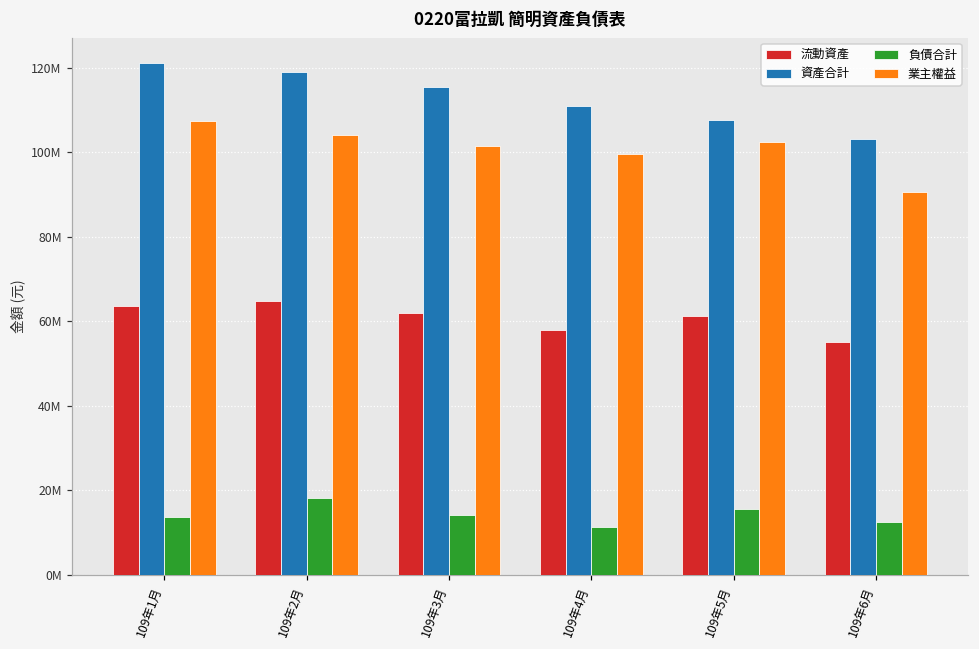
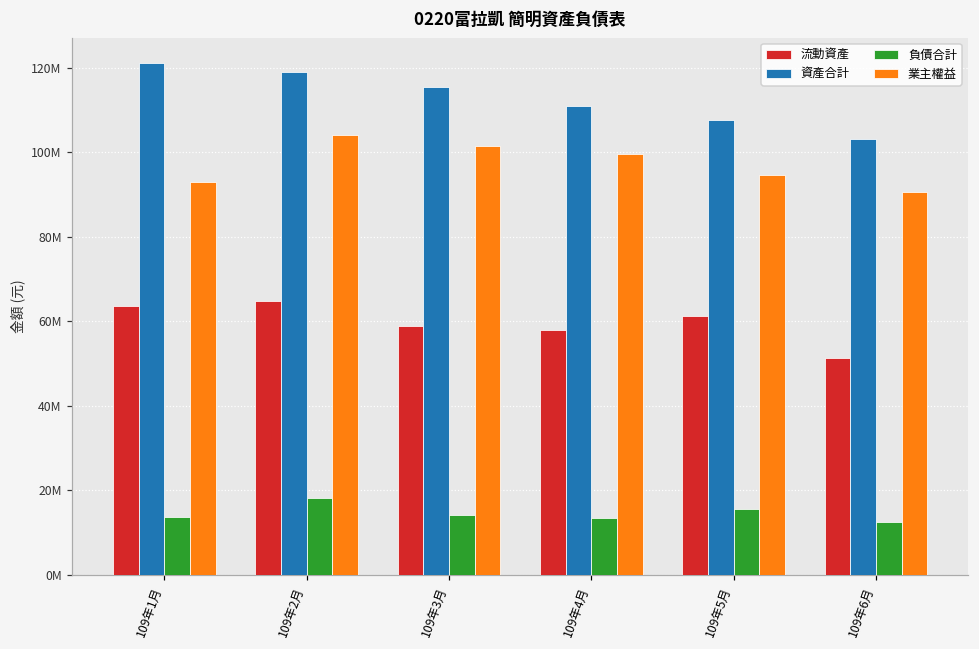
  {
    "流動資產": {
      "109年1月": 64000000,
      "109年2月": 65000000,
-     "109年3月": 62000000,
+     "109年3月": 59000000,
      "109年4月": 58000000,
      "109年5月": 61000000,
-     "109年6月": 55000000
+     "109年6月": 51000000
    },
    "資產合計": {
      "109年1月": 121000000,
      "109年2月": 119000000,
      "109年3月": 116000000,
      "109年4月": 111000000,
      "109年5月": 108000000,
      "109年6月": 103000000
    },
    "負債合計": {
      "109年1月": 14000000,
      "109年2月": 18000000,
      "109年3月": 14000000,
-     "109年4月": 11000000,
+     "109年4月": 14000000,
      "109年5月": 16000000,
      "109年6月": 13000000
    },
    "業主權益": {
-     "109年1月": 107000000,
+     "109年1月": 93000000,
      "109年2月": 104000000,
      "109年3月": 102000000,
      "109年4月": 100000000,
-     "109年5月": 103000000,
+     "109年5月": 95000000,
      "109年6月": 91000000
    }
  }
